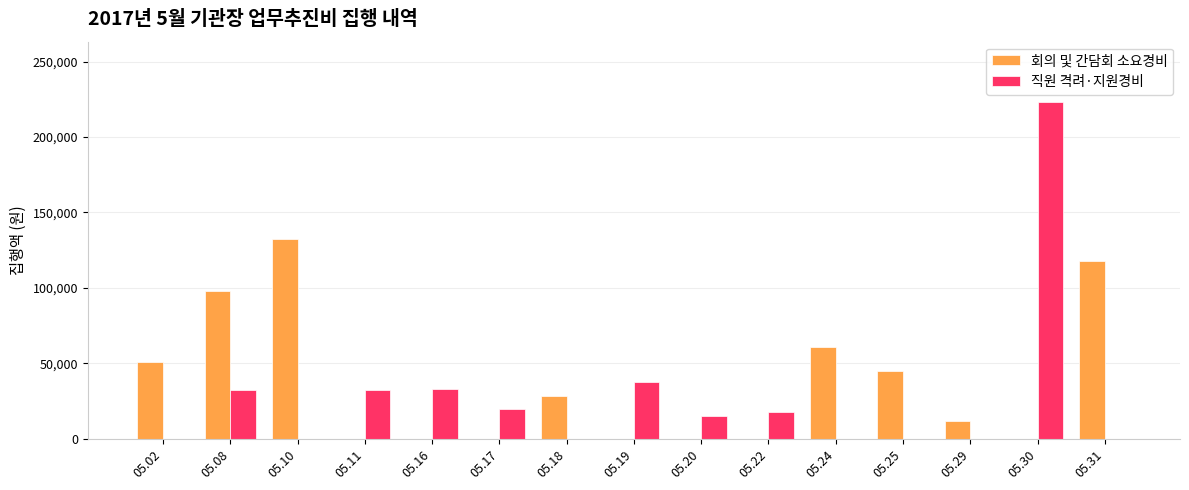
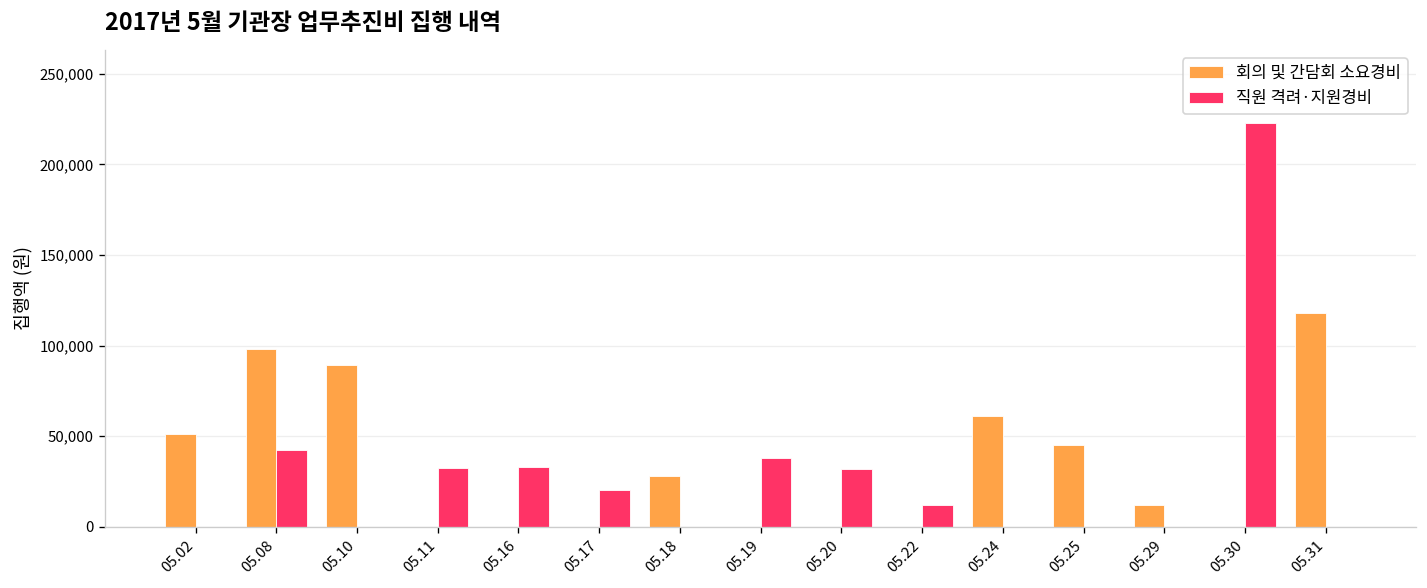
  {
    "회의 및 간담회 소요경비": {
      "05.02": "51,000",
      "05.08": "98,000",
-     "05.10": "133,000",
+     "05.10": "89,000",
      "05.11": "0",
      "05.16": "0",
      "05.17": "0",
      "05.18": "28,000",
      "05.19": "0",
      "05.20": "0",
      "05.22": "0",
      "05.24": "61,000",
      "05.25": "45,000",
      "05.29": "12,000",
      "05.30": "0",
      "05.31": "118,000"
    },
    "직원 격려·지원경비": {
      "05.02": "0",
-     "05.08": "33,000",
+     "05.08": "42,000",
      "05.10": "0",
      "05.11": "33,000",
      "05.16": "33,000",
      "05.17": "20,000",
      "05.18": "0",
      "05.19": "38,000",
-     "05.20": "15,000",
-     "05.22": "18,000",
+     "05.20": "32,000",
+     "05.22": "12,000",
      "05.24": "0",
      "05.25": "0",
      "05.29": "0",
      "05.30": "223,000",
      "05.31": "0"
    }
  }
